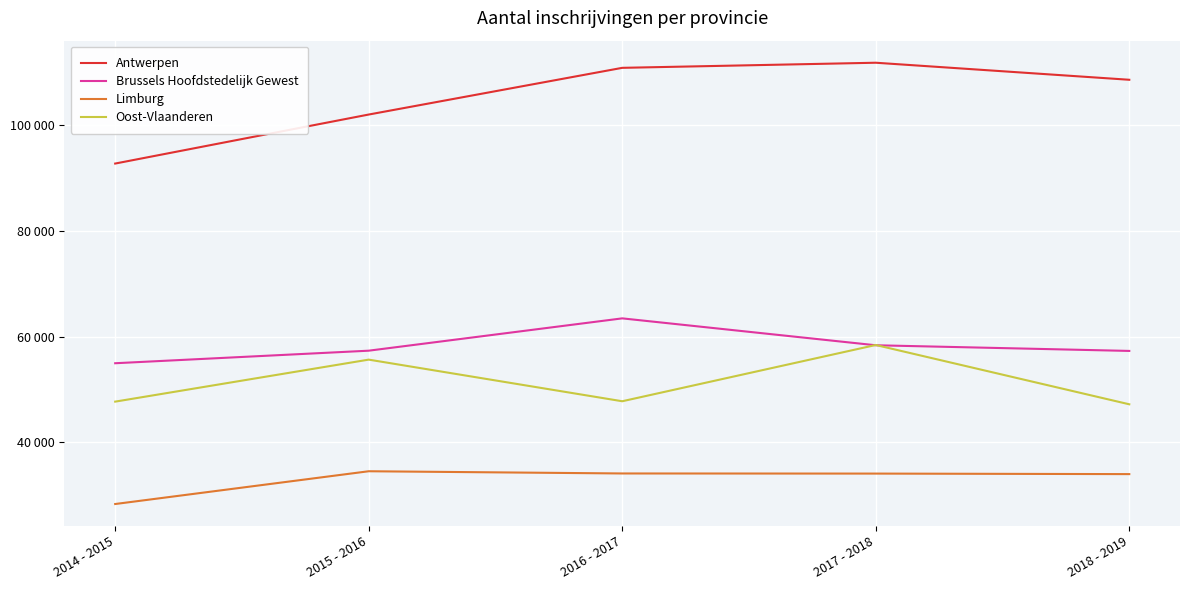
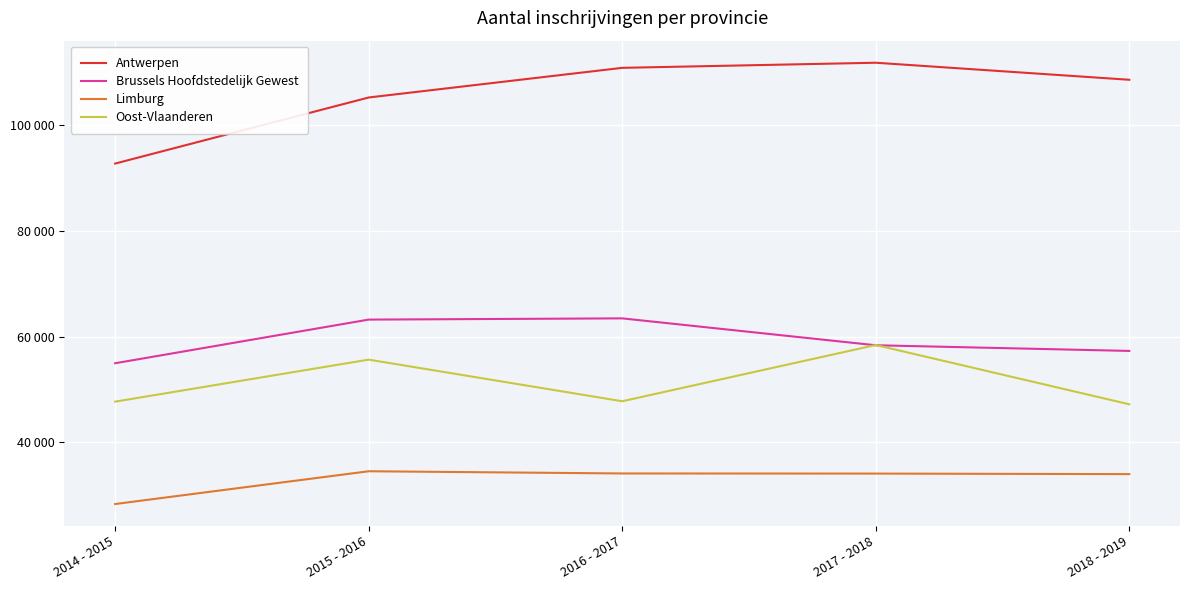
  {
    "Antwerpen": {
      "2014 - 2015": 93000,
-     "2015 - 2016": 102000,
+     "2015 - 2016": 105000,
      "2016 - 2017": 111000,
      "2017 - 2018": 112000,
      "2018 - 2019": 109000
    },
    "Brussels Hoofdstedelijk Gewest": {
      "2014 - 2015": 55000,
-     "2015 - 2016": 57000,
+     "2015 - 2016": 63000,
      "2016 - 2017": 63000,
      "2018 - 2019": 57000
    },
    "Limburg": {
      "2014 - 2015": 28000,
      "2015 - 2016": 35000,
      "2016 - 2017": 34000,
      "2017 - 2018": 34000,
      "2018 - 2019": 34000
    },
    "Oost-Vlaanderen": {
      "2014 - 2015": 48000,
      "2015 - 2016": 56000,
      "2016 - 2017": 48000,
      "2018 - 2019": 47000
    }
  }
